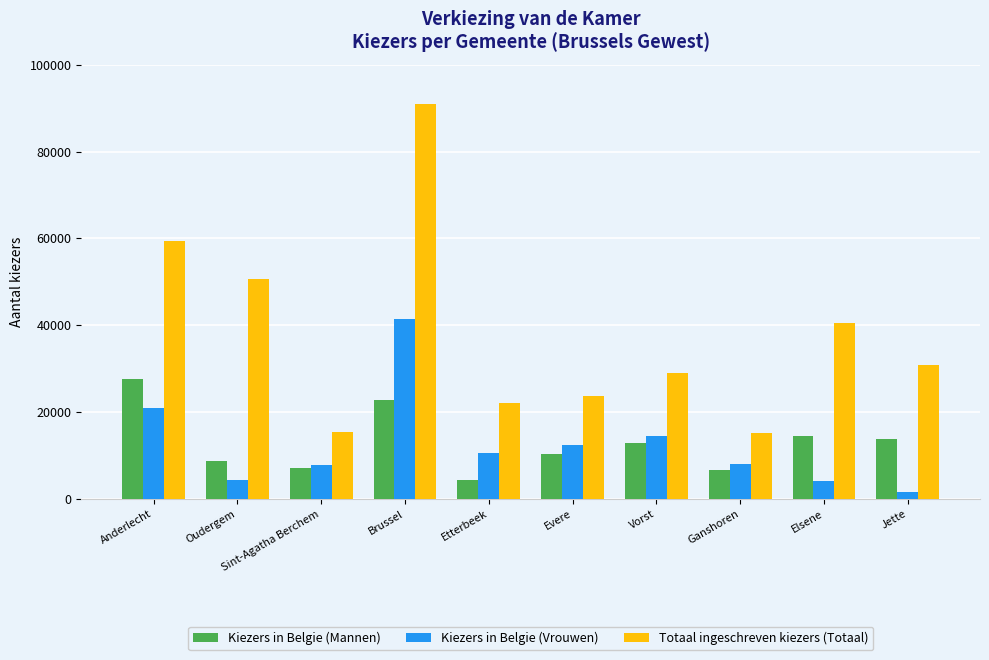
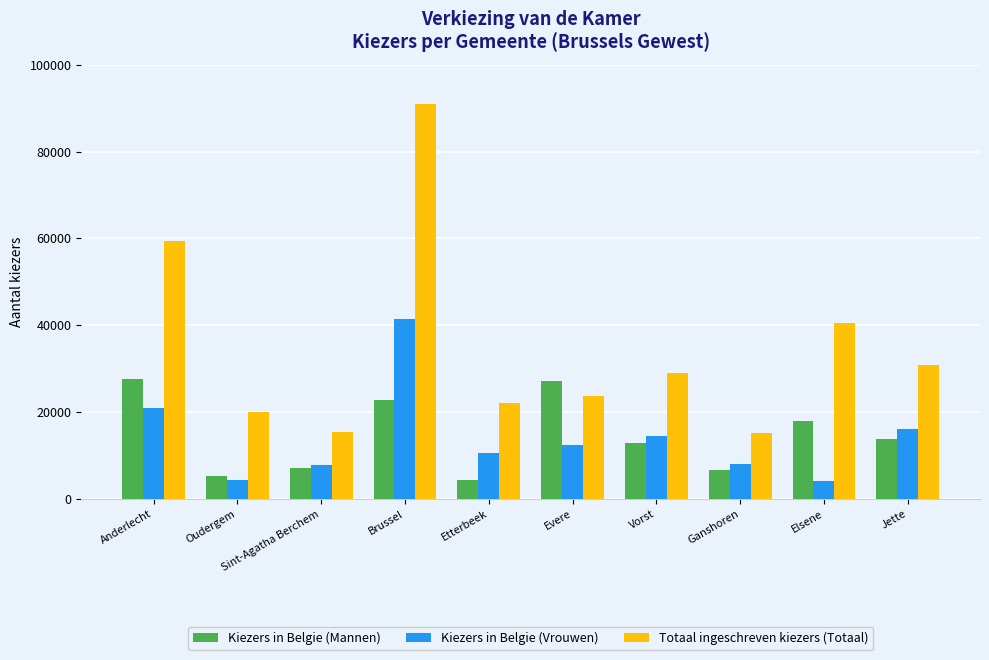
  {
    "Kiezers in Belgie (Mannen)": {
      "Anderlecht": 28000,
-     "Oudergem": 9000,
+     "Oudergem": 5000,
      "Sint-Agatha Berchem": 7000,
      "Brussel": 23000,
      "Etterbeek": 4000,
-     "Evere": 10000,
+     "Evere": 27000,
      "Vorst": 13000,
      "Ganshoren": 7000,
-     "Elsene": 15000,
+     "Elsene": 18000,
      "Jette": 14000
    },
    "Kiezers in Belgie (Vrouwen)": {
      "Anderlecht": 21000,
      "Oudergem": 4000,
      "Sint-Agatha Berchem": 8000,
      "Brussel": 41000,
      "Etterbeek": 10000,
      "Evere": 13000,
      "Vorst": 15000,
      "Ganshoren": 8000,
      "Elsene": 4000,
-     "Jette": 2000
+     "Jette": 16000
    },
    "Totaal ingeschreven kiezers (Totaal)": {
      "Anderlecht": 59000,
-     "Oudergem": 51000,
+     "Oudergem": 20000,
      "Sint-Agatha Berchem": 15000,
      "Brussel": 91000,
      "Etterbeek": 22000,
      "Evere": 24000,
      "Vorst": 29000,
      "Ganshoren": 15000,
      "Elsene": 40000,
      "Jette": 31000
    }
  }
